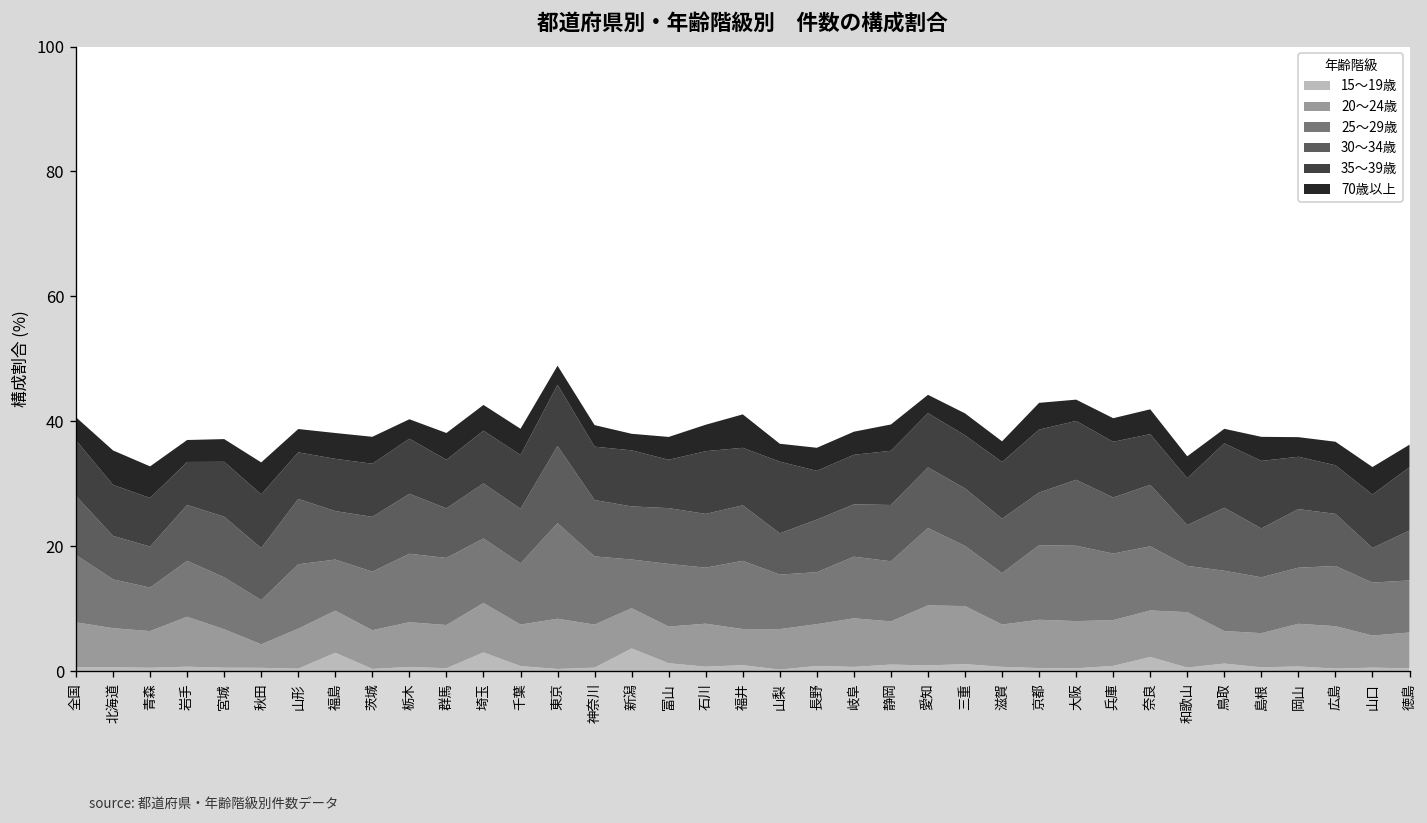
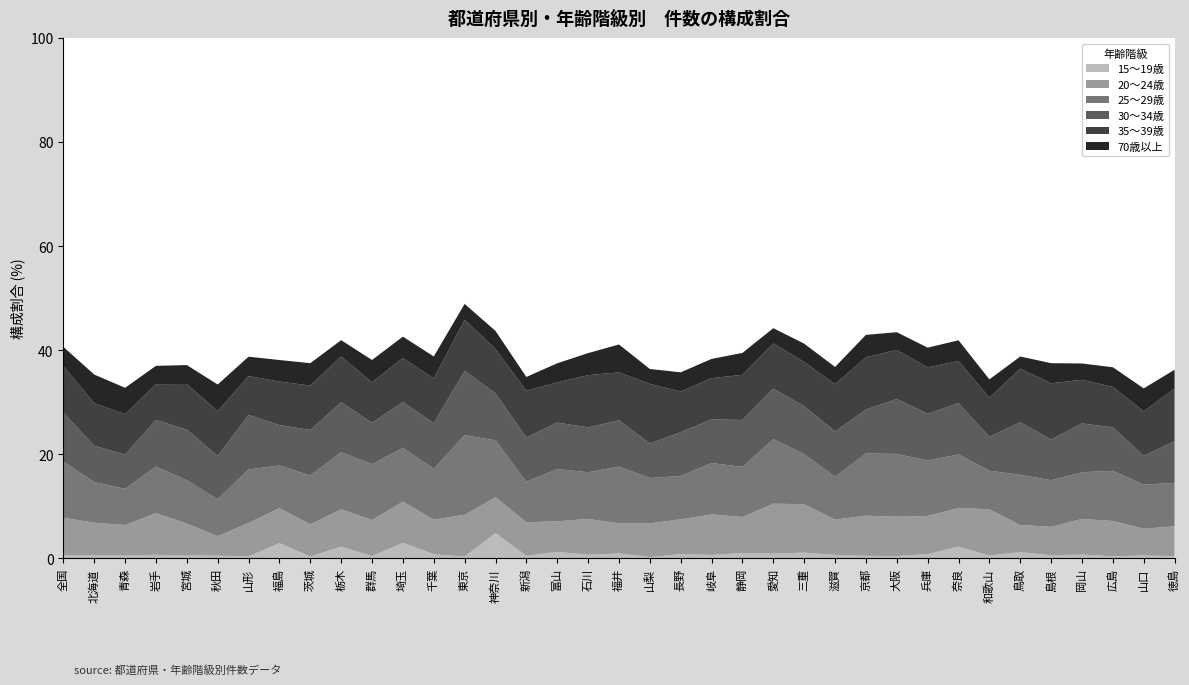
  {
    "15～19歳": {
      "全国": 1,
      "北海道": 1,
      "青森": 1,
      "岩手": 1,
      "宮城": 1,
      "秋田": 1,
      "山形": 0,
      "福島": 3,
      "茨城": 0,
-     "栃木": 1,
+     "栃木": 2,
      "群馬": 0,
      "埼玉": 3,
      "千葉": 1,
      "東京": 0,
-     "神奈川": 1,
-     "新潟": 4,
+     "神奈川": 5,
+     "新潟": 1,
      "富山": 1,
      "石川": 1,
      "福井": 1,
      "山梨": 0,
      "長野": 1,
      "岐阜": 1,
      "静岡": 1,
      "愛知": 1,
      "三重": 1,
      "滋賀": 1,
      "京都": 1,
      "大阪": 0,
      "兵庫": 1,
      "奈良": 2,
      "和歌山": 1,
      "鳥取": 1,
      "島根": 1,
      "岡山": 1,
      "広島": 0,
      "山口": 1,
      "徳島": 0
    }
  }
